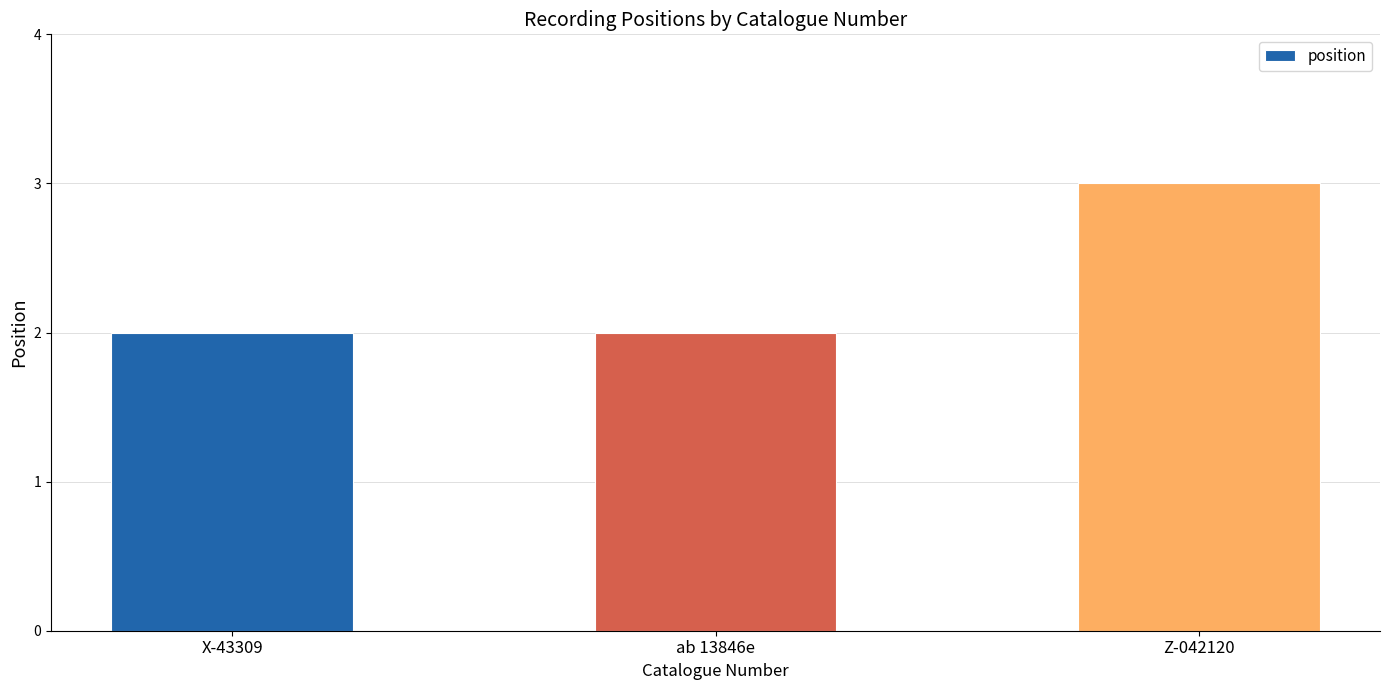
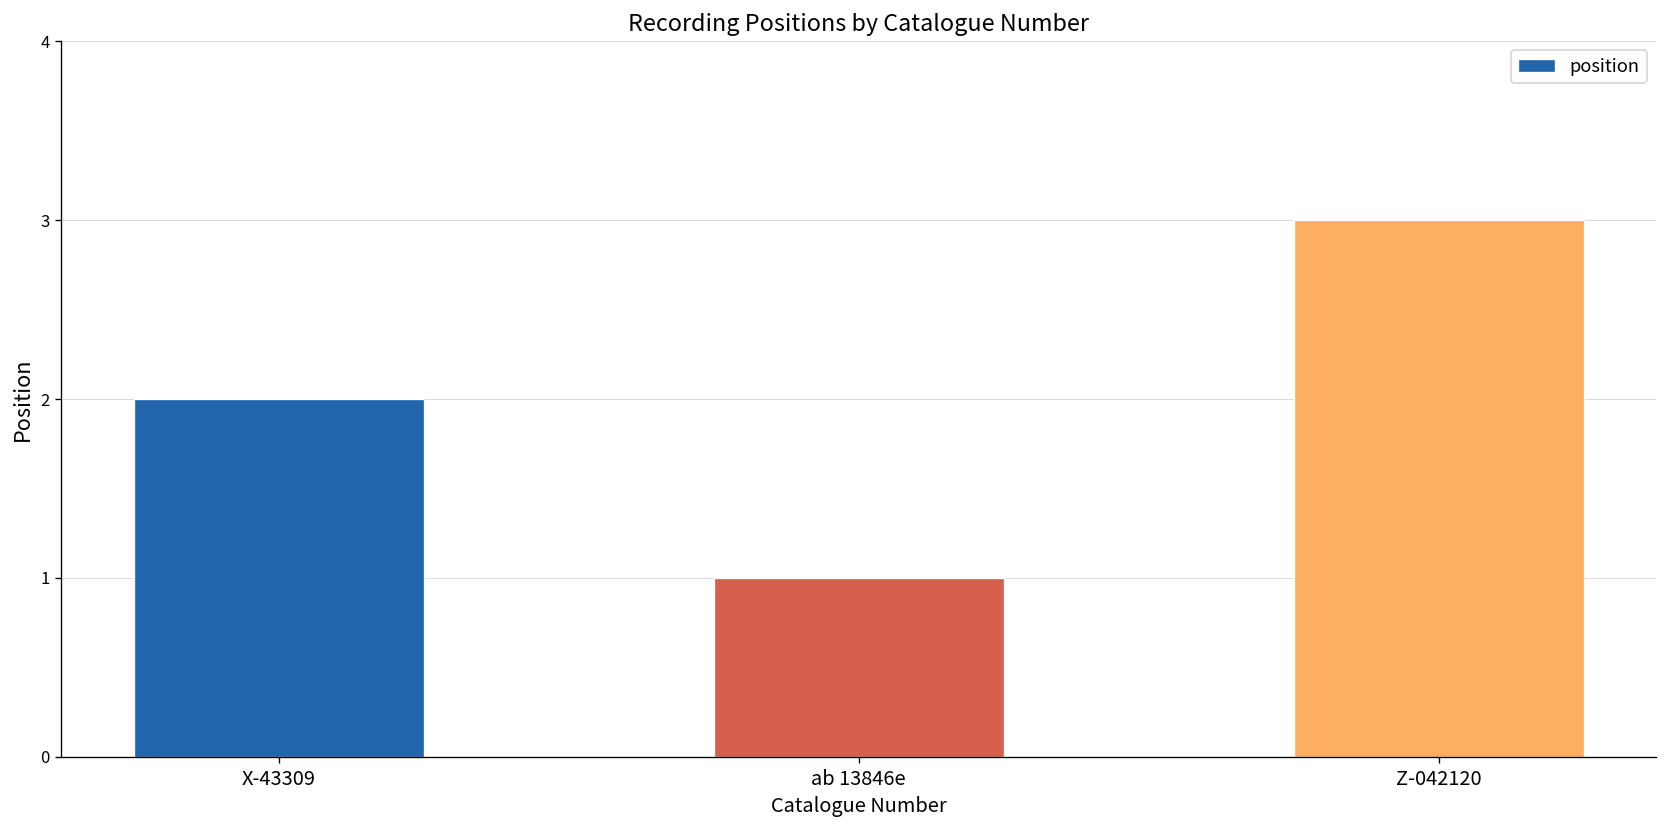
  {
    "X-43309": 2,
-   "ab 13846e": 2,
+   "ab 13846e": 1,
    "Z-042120": 3
  }
